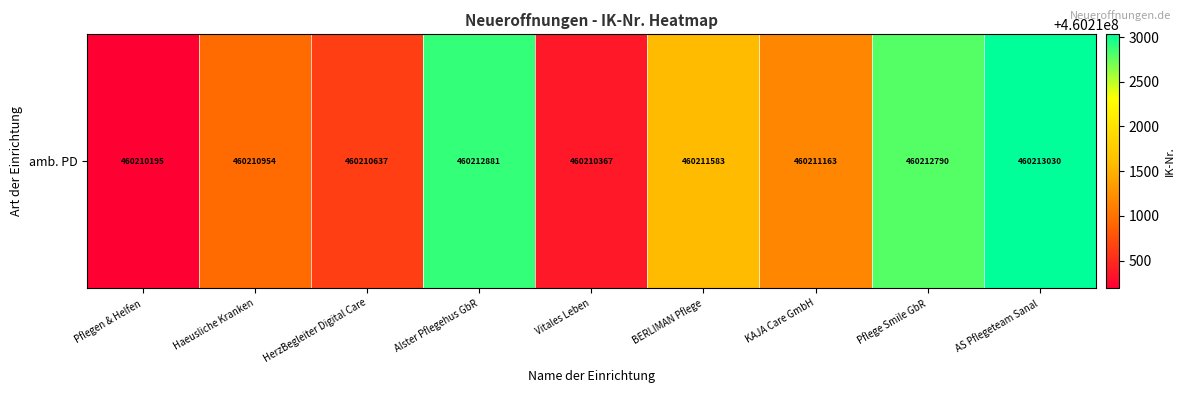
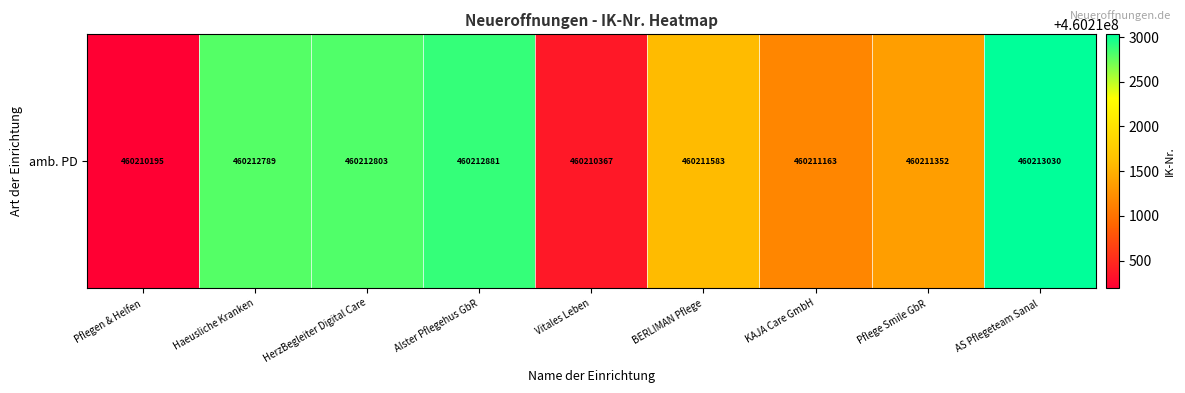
  {
    "amb. PD": {
      "Pflegen & Helfen": 460210195,
-     "Haeusliche Kranken": 460210954,
-     "HerzBegleiter Digital Care": 460210637,
+     "Haeusliche Kranken": 460212789,
+     "HerzBegleiter Digital Care": 460212803,
      "Alster Pflegehus GbR": 460212881,
      "Vitales Leben": 460210367,
      "BERLIMAN Pflege": 460211583,
      "KAJA Care GmbH": 460211163,
-     "Pflege Smile GbR": 460212790,
+     "Pflege Smile GbR": 460211352,
      "AS Pflegeteam Sanal": 460213030
    }
  }
